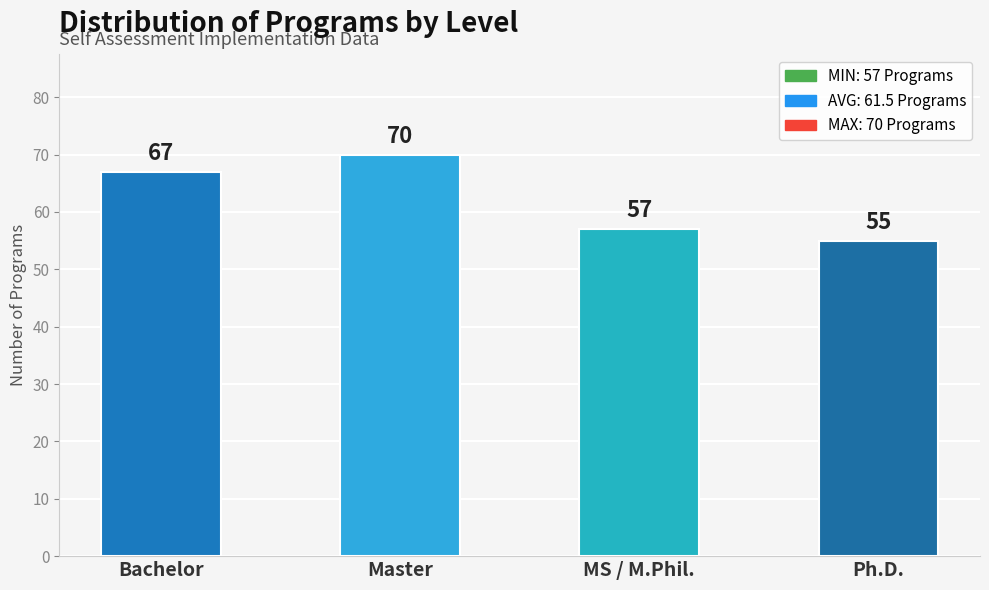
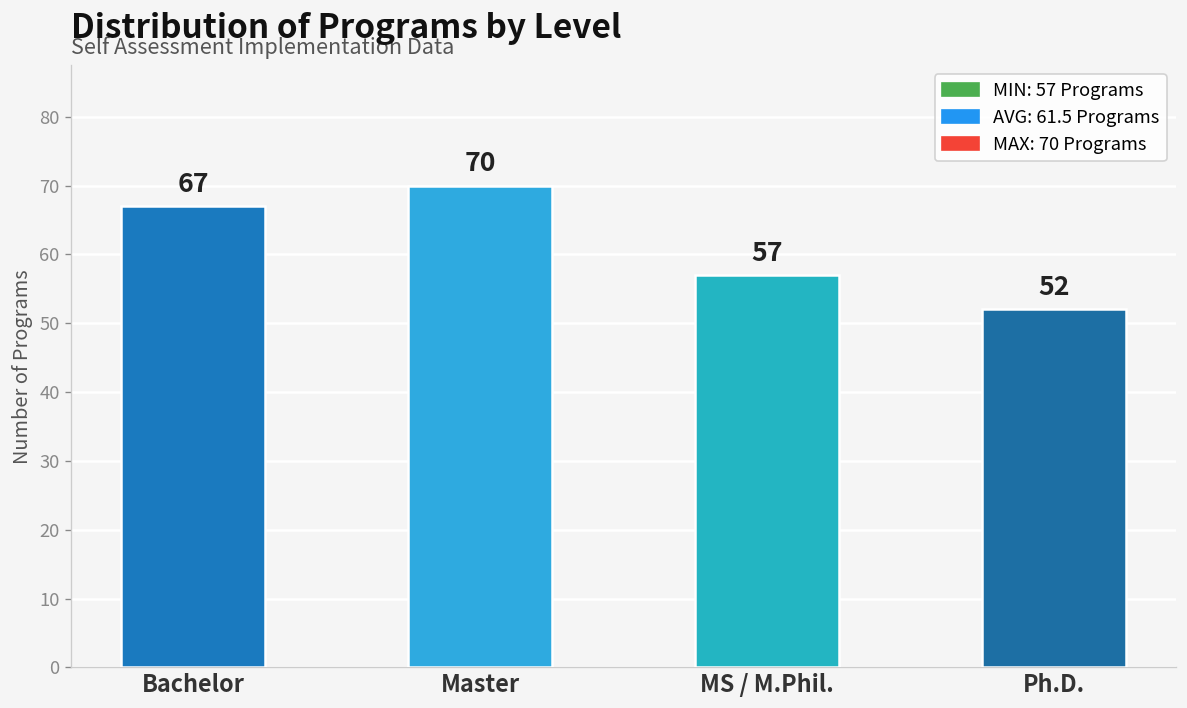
  {
    "Bachelor": 67,
    "Master": 70,
    "MS / M.Phil.": 57,
-   "Ph.D.": 55
+   "Ph.D.": 52
  }
